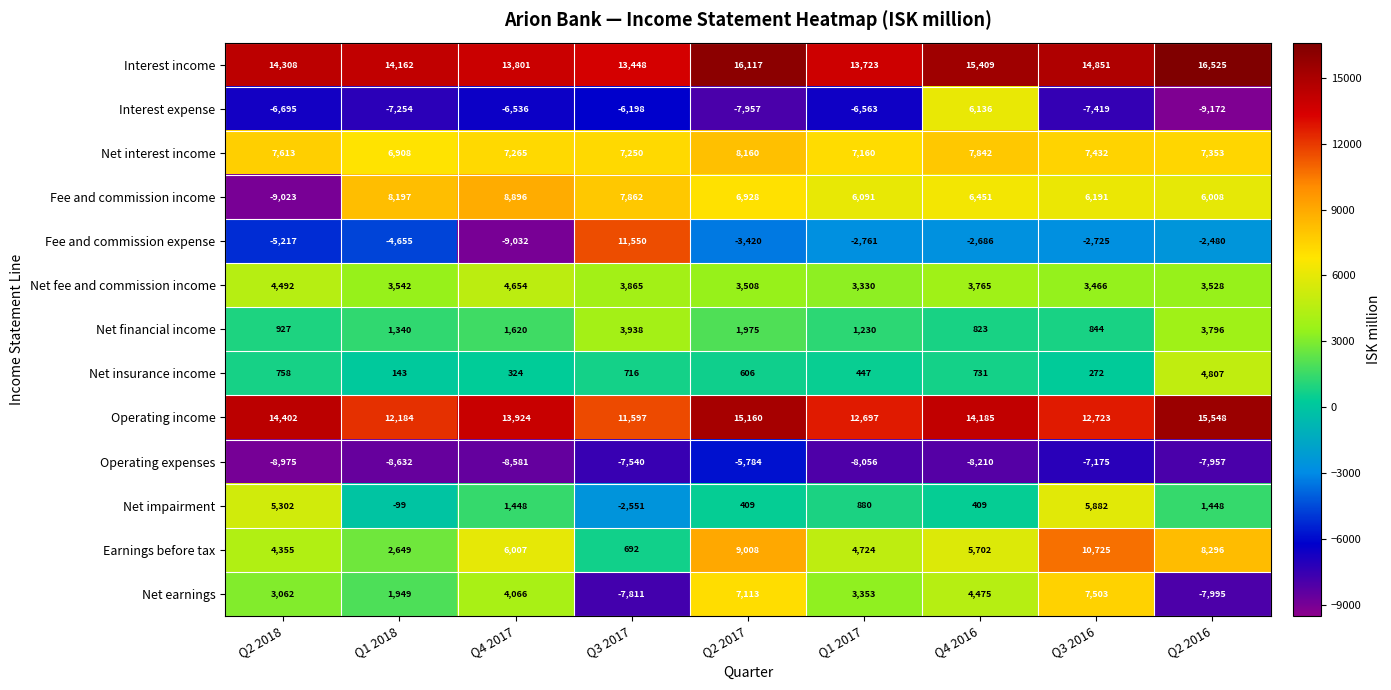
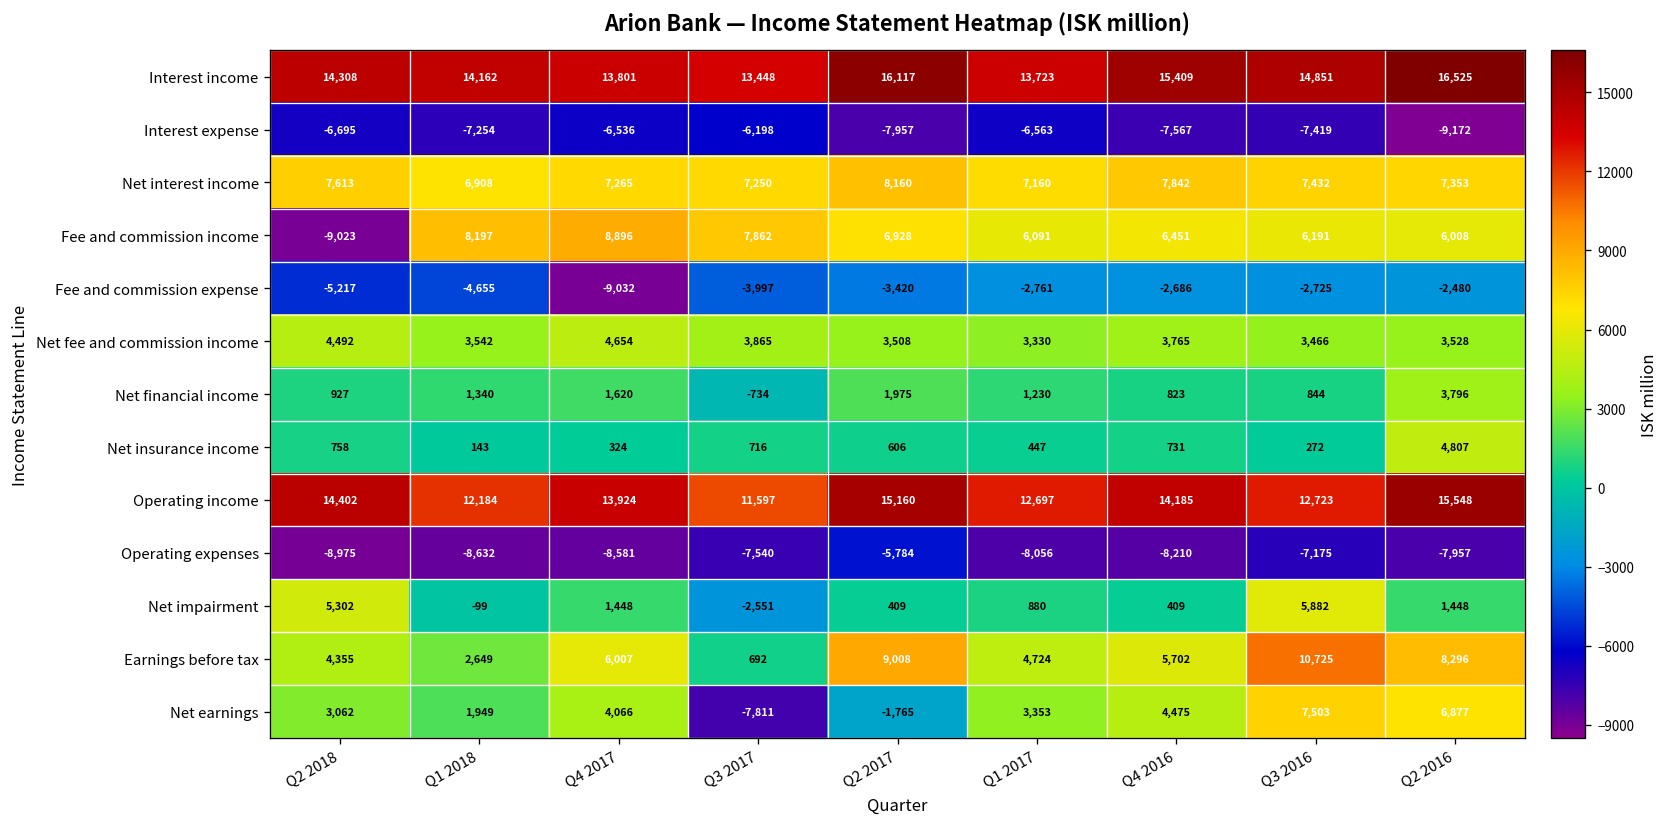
  {
    "Interest income": {
      "Q2 2018": "14,308",
      "Q1 2018": "14,162",
      "Q4 2017": "13,801",
      "Q3 2017": "13,448",
      "Q2 2017": "16,117",
      "Q1 2017": "13,723",
      "Q4 2016": "15,409",
      "Q3 2016": "14,851",
      "Q2 2016": "16,525"
    },
    "Interest expense": {
      "Q2 2018": "-6,695",
      "Q1 2018": "-7,254",
      "Q4 2017": "-6,536",
      "Q3 2017": "-6,198",
      "Q2 2017": "-7,957",
      "Q1 2017": "-6,563",
-     "Q4 2016": "6,136",
+     "Q4 2016": "-7,567",
      "Q3 2016": "-7,419",
      "Q2 2016": "-9,172"
    },
    "Net interest income": {
      "Q2 2018": "7,613",
      "Q1 2018": "6,908",
      "Q4 2017": "7,265",
      "Q3 2017": "7,250",
      "Q2 2017": "8,160",
      "Q1 2017": "7,160",
      "Q4 2016": "7,842",
      "Q3 2016": "7,432",
      "Q2 2016": "7,353"
    },
    "Fee and commission income": {
      "Q2 2018": "-9,023",
      "Q1 2018": "8,197",
      "Q4 2017": "8,896",
      "Q3 2017": "7,862",
      "Q2 2017": "6,928",
      "Q1 2017": "6,091",
      "Q4 2016": "6,451",
      "Q3 2016": "6,191",
      "Q2 2016": "6,008"
    },
    "Fee and commission expense": {
      "Q2 2018": "-5,217",
      "Q1 2018": "-4,655",
      "Q4 2017": "-9,032",
-     "Q3 2017": "11,550",
+     "Q3 2017": "-3,997",
      "Q2 2017": "-3,420",
      "Q1 2017": "-2,761",
      "Q4 2016": "-2,686",
      "Q3 2016": "-2,725",
      "Q2 2016": "-2,480"
    },
    "Net fee and commission income": {
      "Q2 2018": "4,492",
      "Q1 2018": "3,542",
      "Q4 2017": "4,654",
      "Q3 2017": "3,865",
      "Q2 2017": "3,508",
      "Q1 2017": "3,330",
      "Q4 2016": "3,765",
      "Q3 2016": "3,466",
      "Q2 2016": "3,528"
    },
    "Net financial income": {
      "Q2 2018": "927",
      "Q1 2018": "1,340",
      "Q4 2017": "1,620",
-     "Q3 2017": "3,938",
+     "Q3 2017": "-734",
      "Q2 2017": "1,975",
      "Q1 2017": "1,230",
      "Q4 2016": "823",
      "Q3 2016": "844",
      "Q2 2016": "3,796"
    },
    "Net insurance income": {
      "Q2 2018": "758",
      "Q1 2018": "143",
      "Q4 2017": "324",
      "Q3 2017": "716",
      "Q2 2017": "606",
      "Q1 2017": "447",
      "Q4 2016": "731",
      "Q3 2016": "272",
      "Q2 2016": "4,807"
    },
    "Operating income": {
      "Q2 2018": "14,402",
      "Q1 2018": "12,184",
      "Q4 2017": "13,924",
      "Q3 2017": "11,597",
      "Q2 2017": "15,160",
      "Q1 2017": "12,697",
      "Q4 2016": "14,185",
      "Q3 2016": "12,723",
      "Q2 2016": "15,548"
    },
    "Operating expenses": {
      "Q2 2018": "-8,975",
      "Q1 2018": "-8,632",
      "Q4 2017": "-8,581",
      "Q3 2017": "-7,540",
      "Q2 2017": "-5,784",
      "Q1 2017": "-8,056",
      "Q4 2016": "-8,210",
      "Q3 2016": "-7,175",
      "Q2 2016": "-7,957"
    },
    "Net impairment": {
      "Q2 2018": "5,302",
      "Q1 2018": "-99",
      "Q4 2017": "1,448",
      "Q3 2017": "-2,551",
      "Q2 2017": "409",
      "Q1 2017": "880",
      "Q4 2016": "409",
      "Q3 2016": "5,882",
      "Q2 2016": "1,448"
    },
    "Earnings before tax": {
      "Q2 2018": "4,355",
      "Q1 2018": "2,649",
      "Q4 2017": "6,007",
      "Q3 2017": "692",
      "Q2 2017": "9,008",
      "Q1 2017": "4,724",
      "Q4 2016": "5,702",
      "Q3 2016": "10,725",
      "Q2 2016": "8,296"
    },
    "Net earnings": {
      "Q2 2018": "3,062",
      "Q1 2018": "1,949",
      "Q4 2017": "4,066",
      "Q3 2017": "-7,811",
-     "Q2 2017": "7,113",
+     "Q2 2017": "-1,765",
      "Q1 2017": "3,353",
      "Q4 2016": "4,475",
      "Q3 2016": "7,503",
-     "Q2 2016": "-7,995"
+     "Q2 2016": "6,877"
    }
  }
